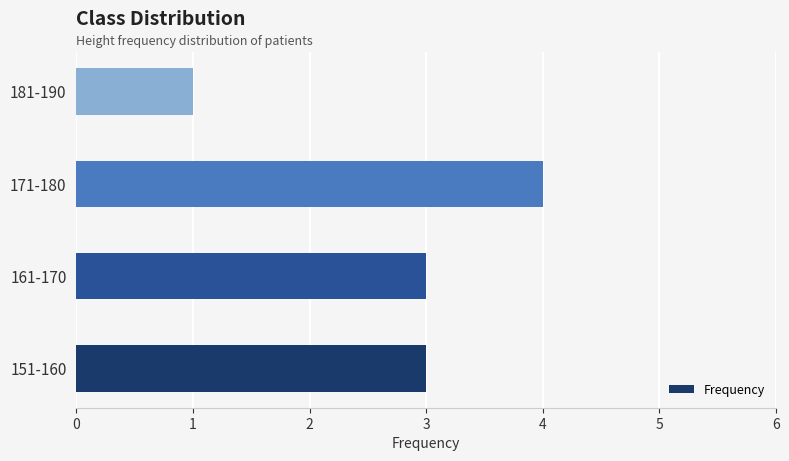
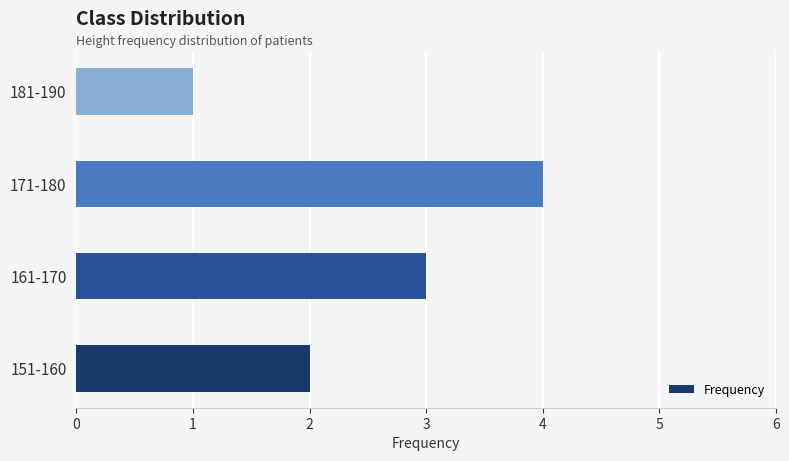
  {
    "181-190": 1,
    "171-180": 4,
    "161-170": 3,
-   "151-160": 3
+   "151-160": 2
  }
